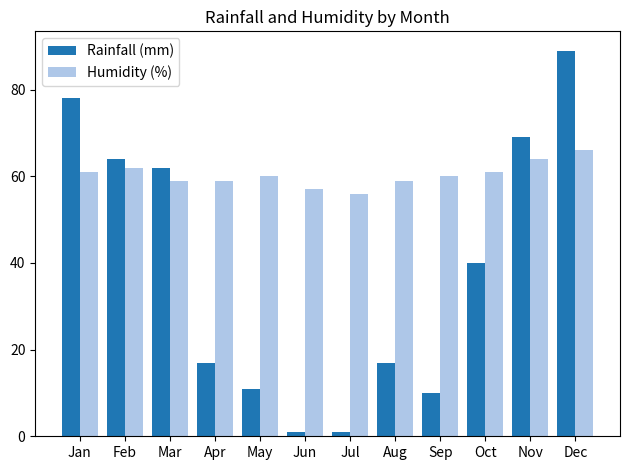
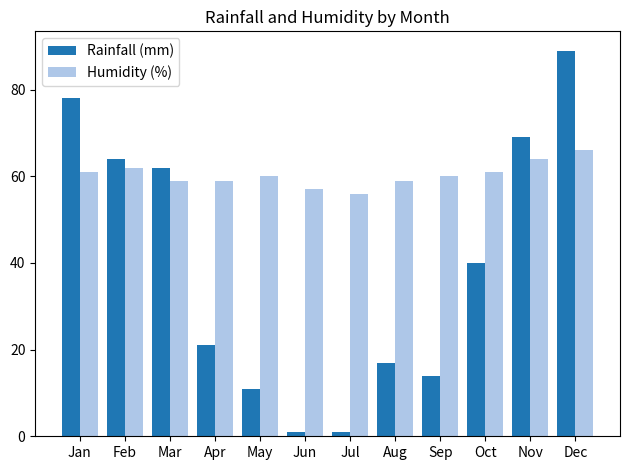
  {
    "Rainfall (mm)": {
      "Jan": 78,
      "Feb": 64,
      "Mar": 62,
-     "Apr": 17,
+     "Apr": 21,
      "May": 11,
      "Jun": 1,
      "Jul": 1,
      "Aug": 17,
-     "Sep": 10,
+     "Sep": 14,
      "Oct": 40,
      "Nov": 69,
      "Dec": 89
    },
    "Humidity (%)": {
      "Jan": 61,
      "Feb": 62,
      "Mar": 59,
      "Apr": 59,
      "May": 60,
      "Jun": 57,
      "Jul": 56,
      "Aug": 59,
      "Sep": 60,
      "Oct": 61,
      "Nov": 64,
      "Dec": 66
    }
  }
